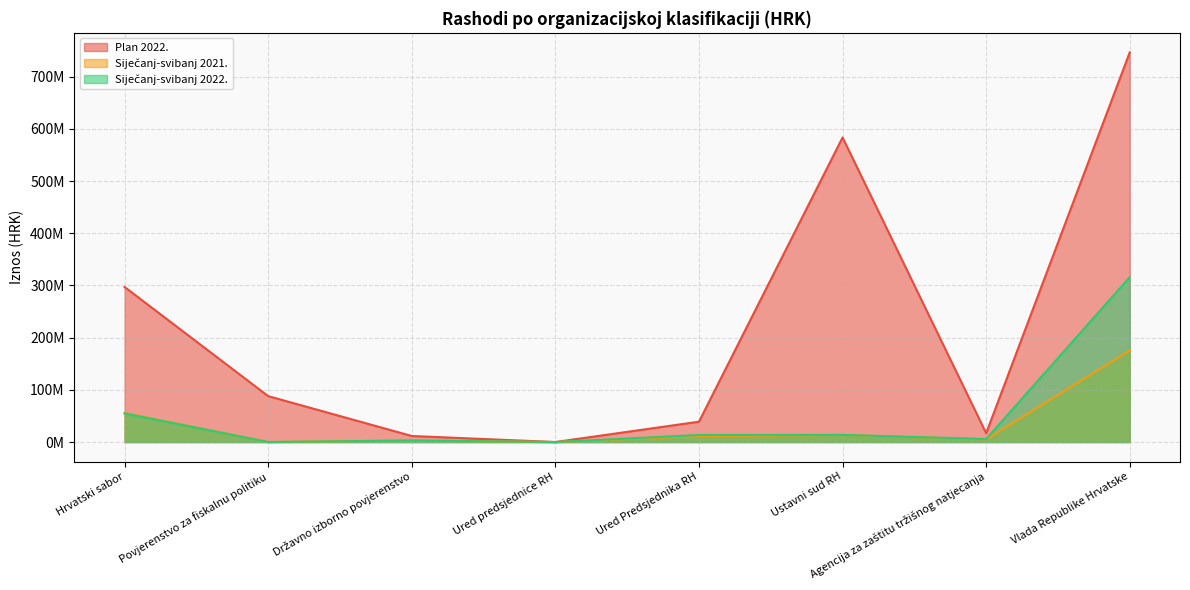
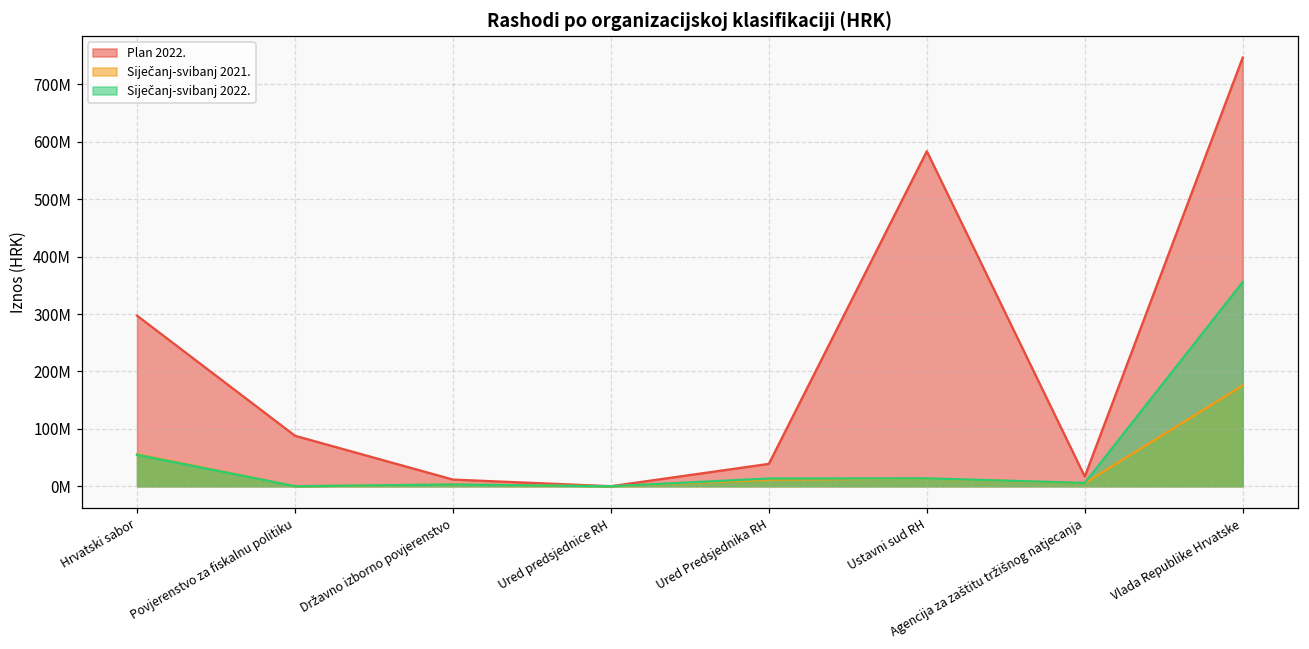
  {
    "Plan 2022.": {
      "Hrvatski sabor": 300000000,
      "Povjerenstvo za fiskalnu politiku": 90000000,
      "Državno izborno povjerenstvo": 10000000,
      "Ured Predsjednika RH": 40000000,
      "Ustavni sud RH": 580000000,
      "Agencija za zaštitu tržišnog natjecanja": 20000000,
      "Vlada Republike Hrvatske": 750000000
    },
    "Siječanj-svibanj 2021.": {
      "Vlada Republike Hrvatske": 180000000
    },
    "Siječanj-svibanj 2022.": {
-     "Vlada Republike Hrvatske": 320000000
+     "Vlada Republike Hrvatske": 360000000
    }
  }
